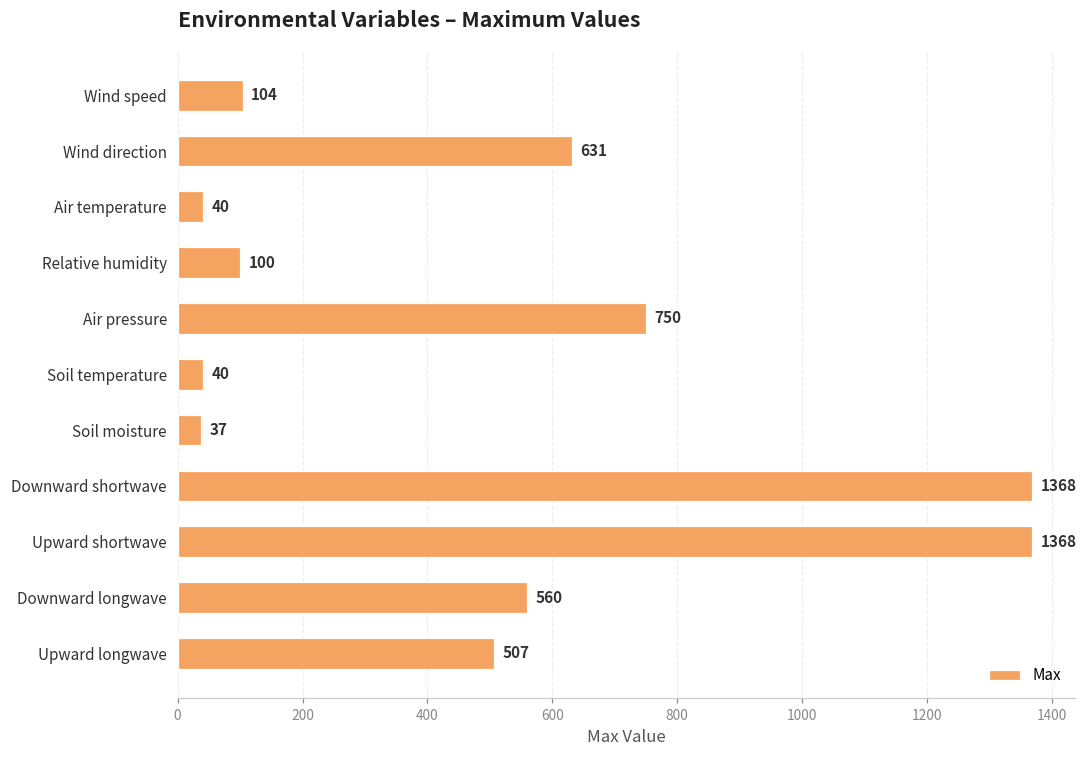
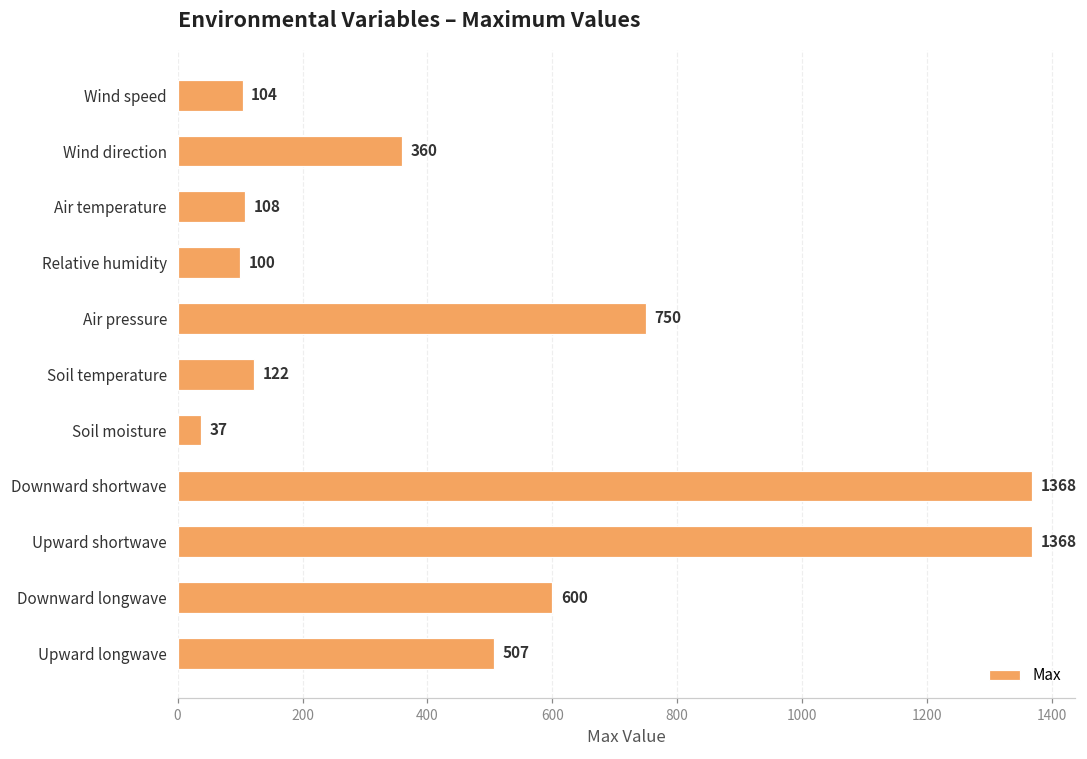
  {
    "Wind speed": 104,
-   "Wind direction": 631,
-   "Air temperature": 40,
+   "Wind direction": 360,
+   "Air temperature": 108,
    "Relative humidity": 100,
    "Air pressure": 750,
-   "Soil temperature": 40,
+   "Soil temperature": 122,
    "Soil moisture": 37,
    "Downward shortwave": 1368,
    "Upward shortwave": 1368,
-   "Downward longwave": 560,
+   "Downward longwave": 600,
    "Upward longwave": 507
  }
